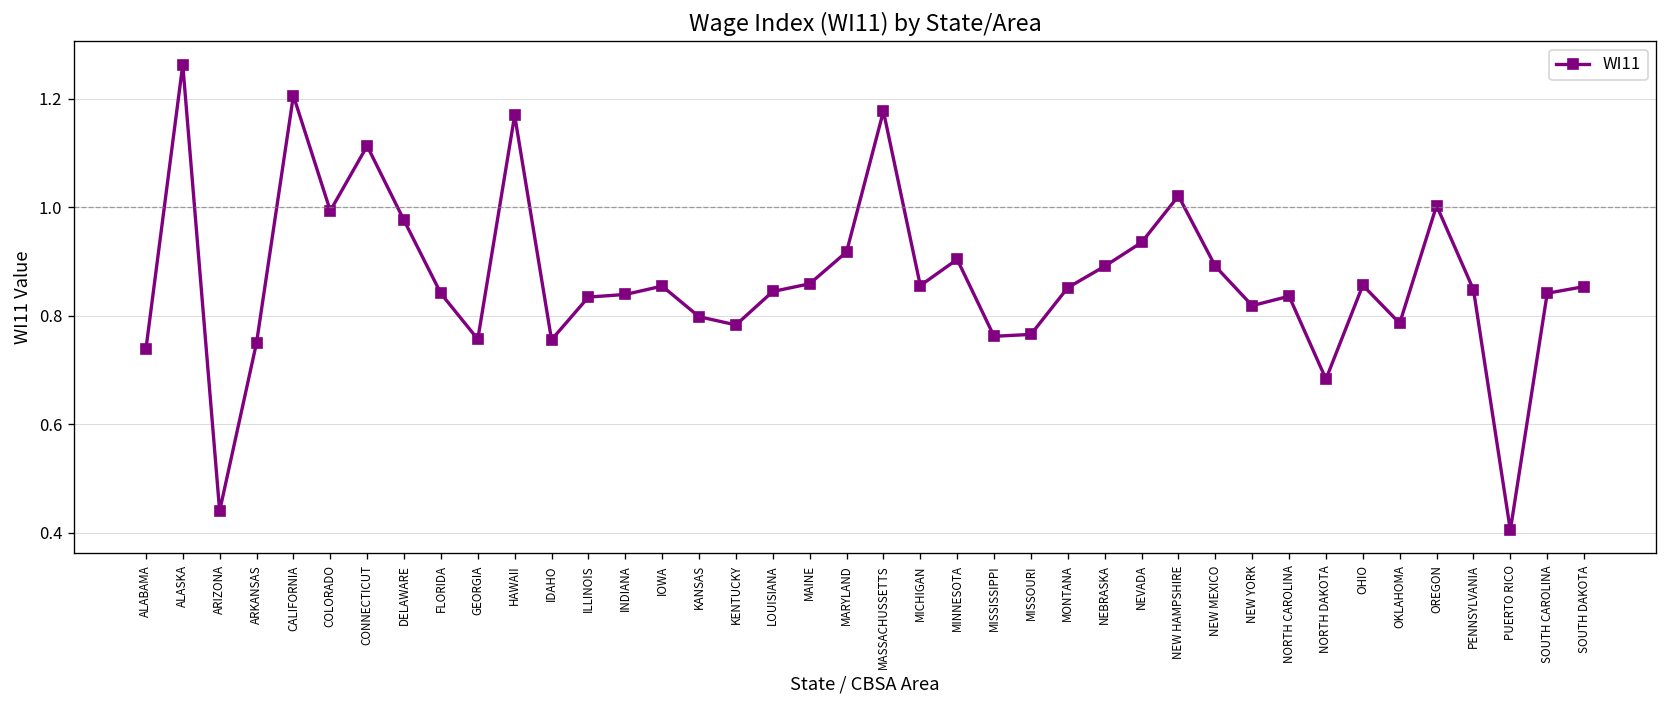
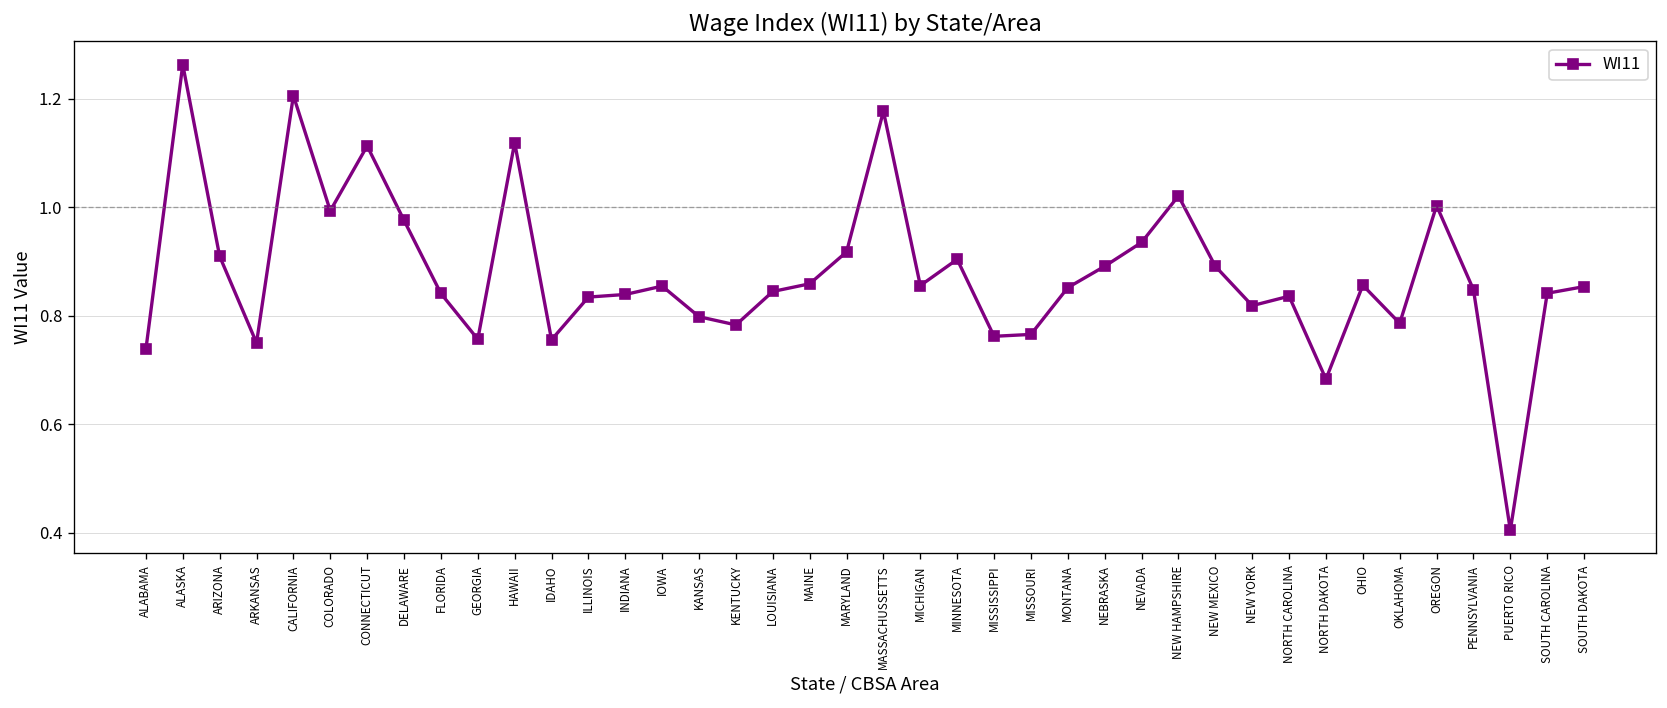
  {
    "ALABAMA": 0.74,
    "ALASKA": 1.26,
-   "ARIZONA": 0.44,
+   "ARIZONA": 0.91,
    "ARKANSAS": 0.75,
    "CALIFORNIA": 1.21,
    "COLORADO": 0.99,
    "CONNECTICUT": 1.11,
    "DELAWARE": 0.98,
    "FLORIDA": 0.84,
    "GEORGIA": 0.76,
-   "HAWAII": 1.17,
+   "HAWAII": 1.12,
    "IDAHO": 0.76,
    "ILLINOIS": 0.83,
    "INDIANA": 0.84,
    "IOWA": 0.85,
    "KANSAS": 0.80,
    "KENTUCKY": 0.78,
    "LOUISIANA": 0.84,
    "MAINE": 0.86,
    "MARYLAND": 0.92,
    "MASSACHUSSETTS": 1.18,
    "MICHIGAN": 0.86,
    "MINNESOTA": 0.90,
    "MISSISSIPPI": 0.76,
    "MISSOURI": 0.77,
    "MONTANA": 0.85,
    "NEBRASKA": 0.89,
    "NEVADA": 0.94,
    "NEW HAMPSHIRE": 1.02,
    "NEW MEXICO": 0.89,
    "NEW YORK": 0.82,
    "NORTH CAROLINA": 0.84,
    "NORTH DAKOTA": 0.68,
    "OHIO": 0.86,
    "OKLAHOMA": 0.79,
    "OREGON": 1.00,
    "PENNSYLVANIA": 0.85,
    "PUERTO RICO": 0.40,
    "SOUTH CAROLINA": 0.84,
    "SOUTH DAKOTA": 0.85
  }
